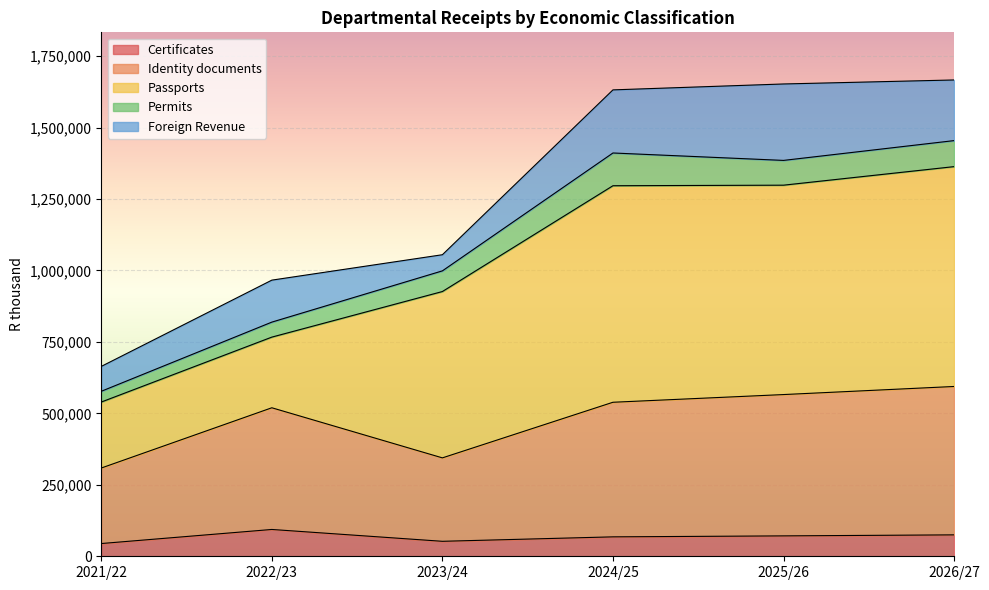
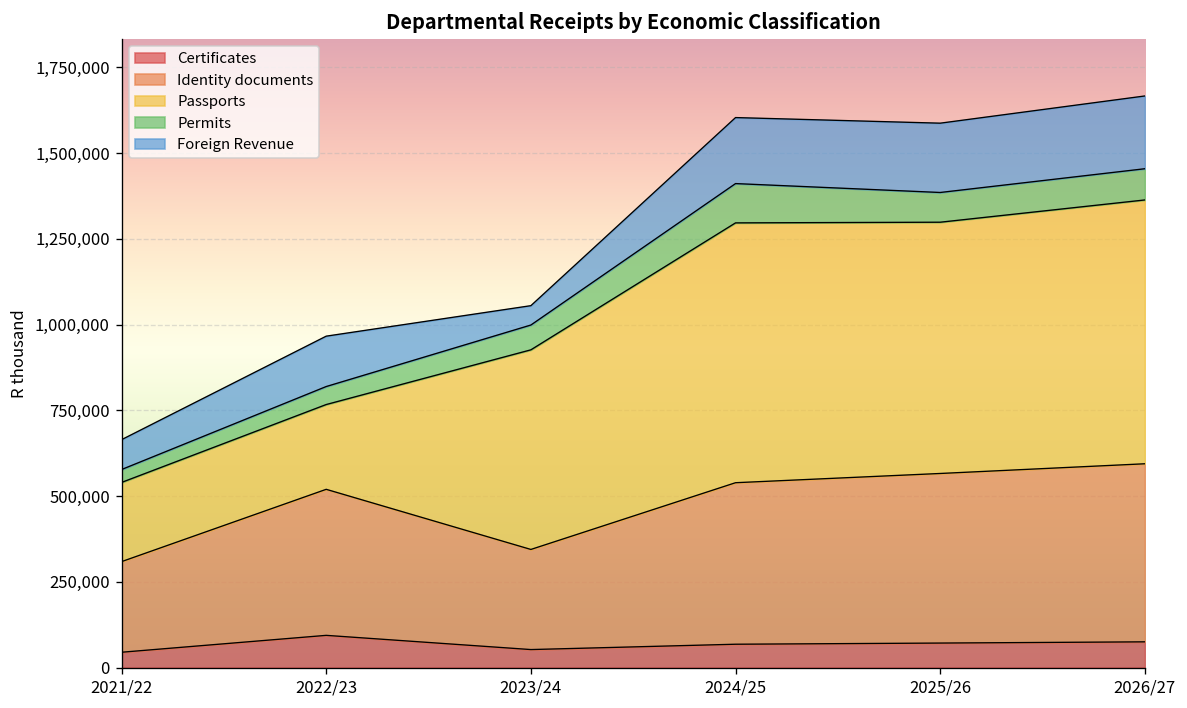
  {
    "Passports": {
      "2021/22": "230,000",
      "2022/23": "250,000",
      "2023/24": "580,000",
      "2024/25": "760,000",
      "2025/26": "730,000",
      "2026/27": "770,000"
    },
    "Permits": {
      "2021/22": "40,000",
      "2022/23": "50,000",
      "2023/24": "70,000",
      "2024/25": "110,000",
      "2025/26": "90,000",
      "2026/27": "90,000"
    },
    "Foreign Revenue": {
      "2021/22": "90,000",
      "2022/23": "150,000",
      "2023/24": "60,000",
-     "2024/25": "220,000",
-     "2025/26": "270,000",
+     "2024/25": "190,000",
+     "2025/26": "200,000",
      "2026/27": "210,000"
    }
  }
